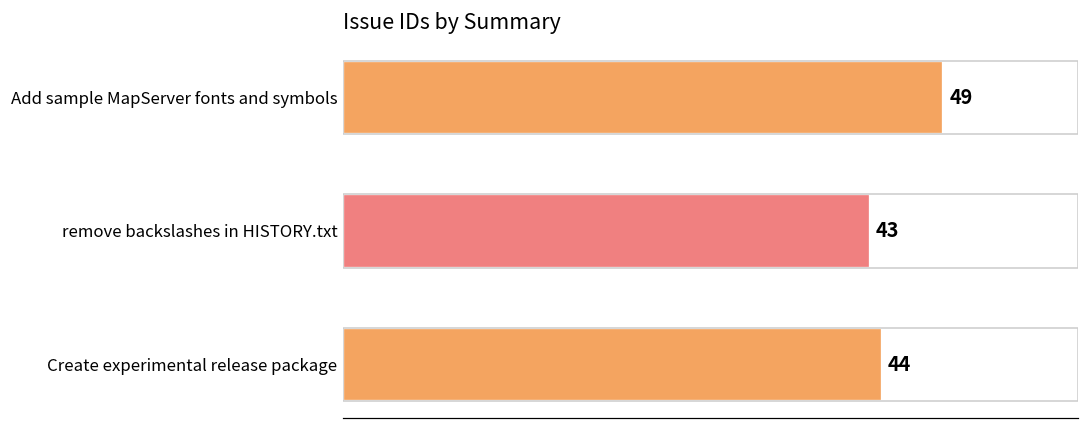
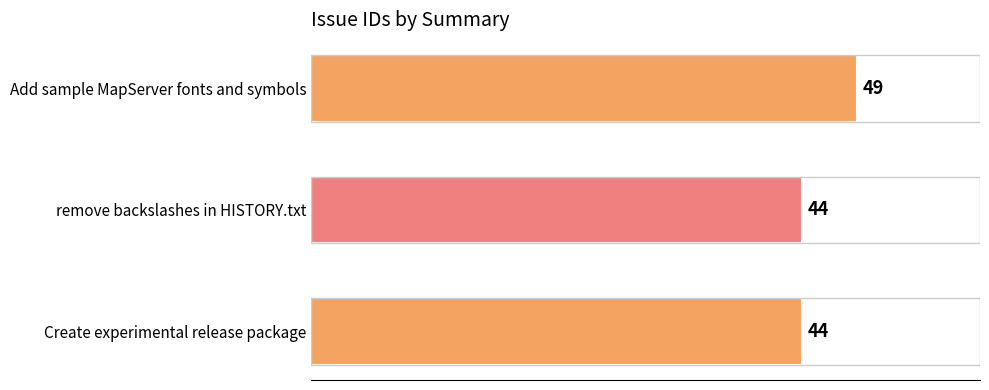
  {
    "Add sample MapServer fonts and symbols": 49,
-   "remove backslashes in HISTORY.txt": 43,
+   "remove backslashes in HISTORY.txt": 44,
    "Create experimental release package": 44
  }
